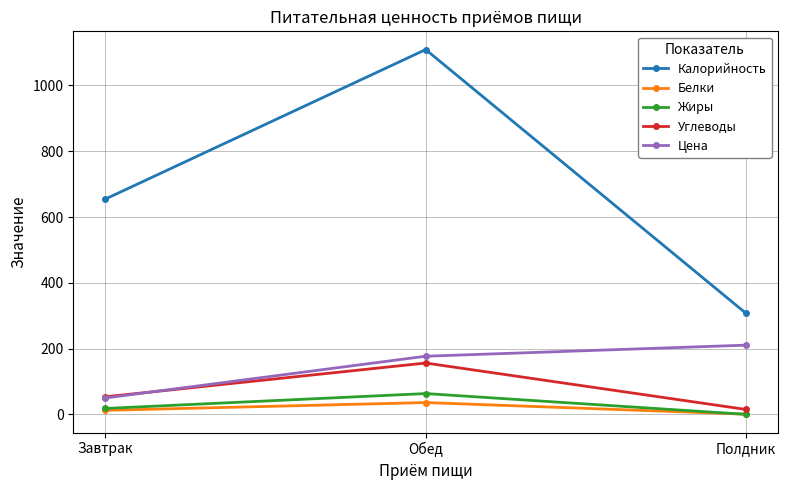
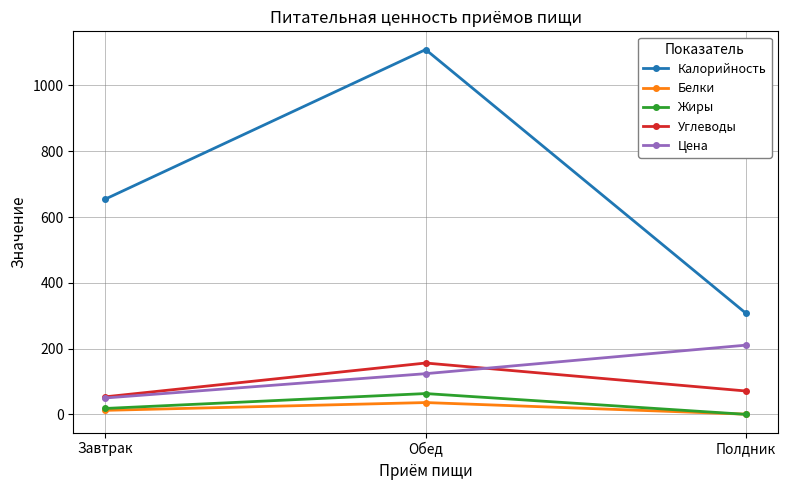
  {
    "Калорийность": {
      "Завтрак": 650,
      "Обед": 1110,
      "Полдник": 310
    },
    "Белки": {
      "Обед": 40
    },
    "Жиры": {
      "Обед": 60
    },
    "Углеводы": {
      "Обед": 160,
-     "Полдник": 10
+     "Полдник": 70
    },
    "Цена": {
-     "Обед": 180,
+     "Обед": 120,
      "Полдник": 210
    }
  }
